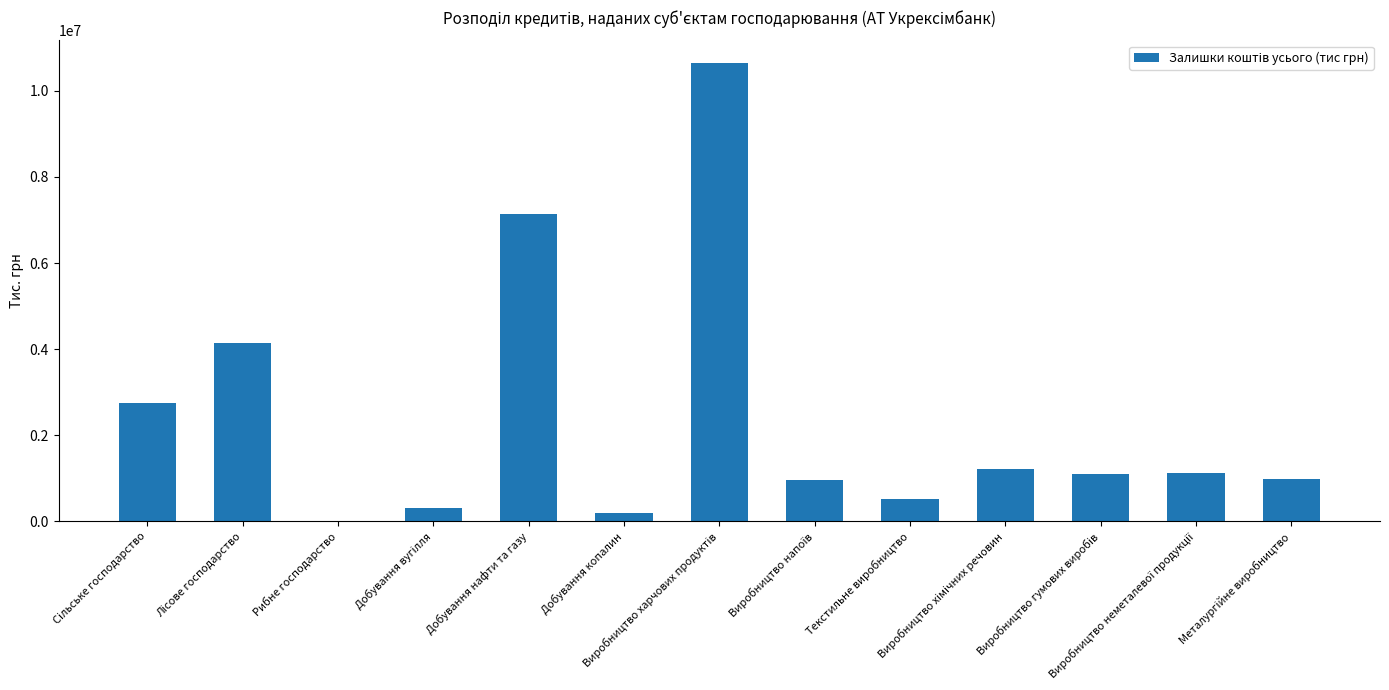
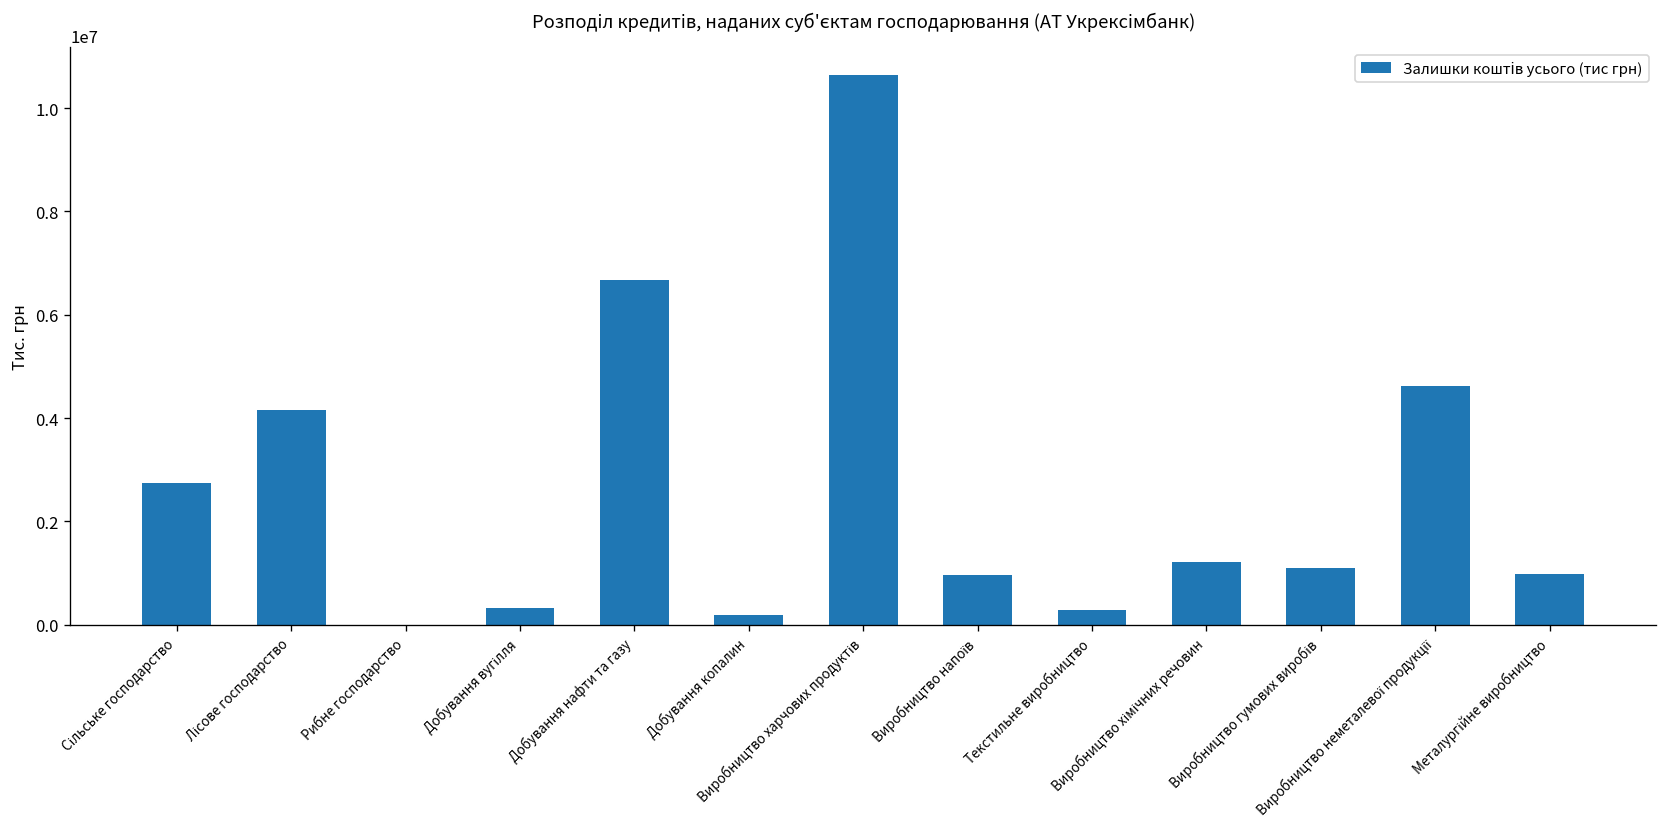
  {
    "Сільське господарство": 2700000,
    "Лісове господарство": 4200000,
    "Добування вугілля": 300000,
-   "Добування нафти та газу": 7100000,
+   "Добування нафти та газу": 6700000,
    "Добування копалин": 200000,
    "Виробництво харчових продуктів": 10600000,
    "Виробництво напоїв": 1000000,
-   "Текстильне виробництво": 500000,
+   "Текстильне виробництво": 300000,
    "Виробництво хімічних речовин": 1200000,
    "Виробництво гумових виробів": 1100000,
-   "Виробництво неметалевої продукції": 1100000,
+   "Виробництво неметалевої продукції": 4600000,
    "Металургійне виробництво": 1000000
  }
